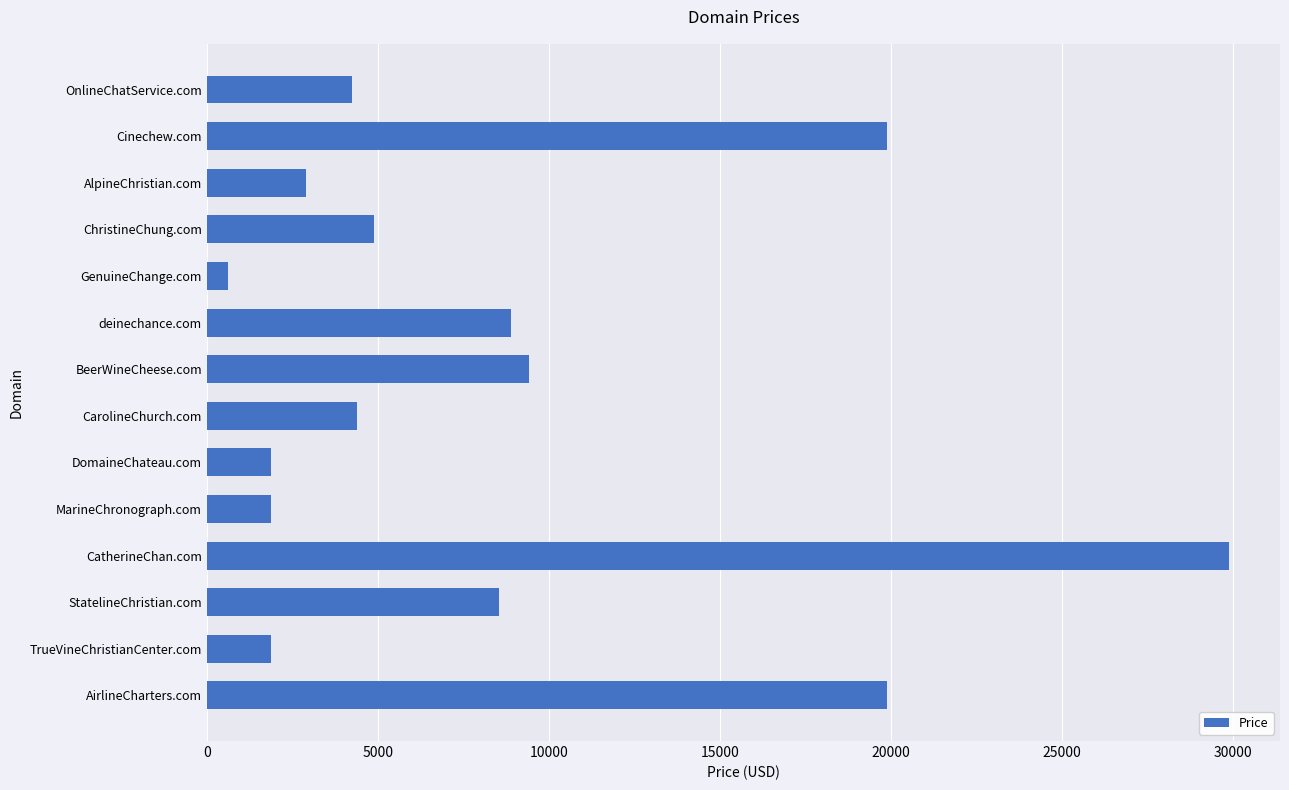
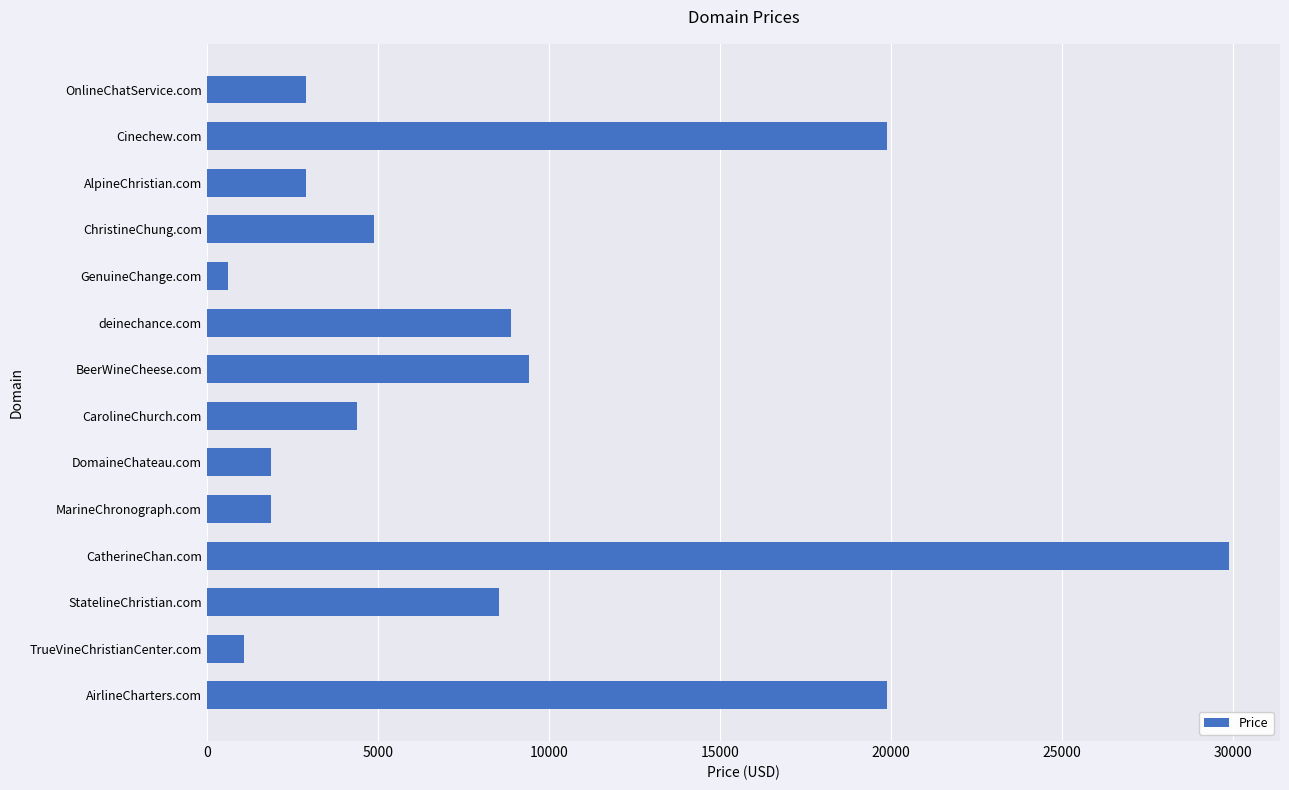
  {
-   "OnlineChatService.com": 4200,
+   "OnlineChatService.com": 2900,
    "Cinechew.com": 19900,
    "AlpineChristian.com": 2900,
    "ChristineChung.com": 4900,
    "GenuineChange.com": 600,
    "deinechance.com": 8900,
    "BeerWineCheese.com": 9400,
    "CarolineChurch.com": 4400,
    "DomaineChateau.com": 1900,
    "MarineChronograph.com": 1900,
    "CatherineChan.com": 29900,
    "StatelineChristian.com": 8500,
-   "TrueVineChristianCenter.com": 1900,
+   "TrueVineChristianCenter.com": 1100,
    "AirlineCharters.com": 19900
  }
